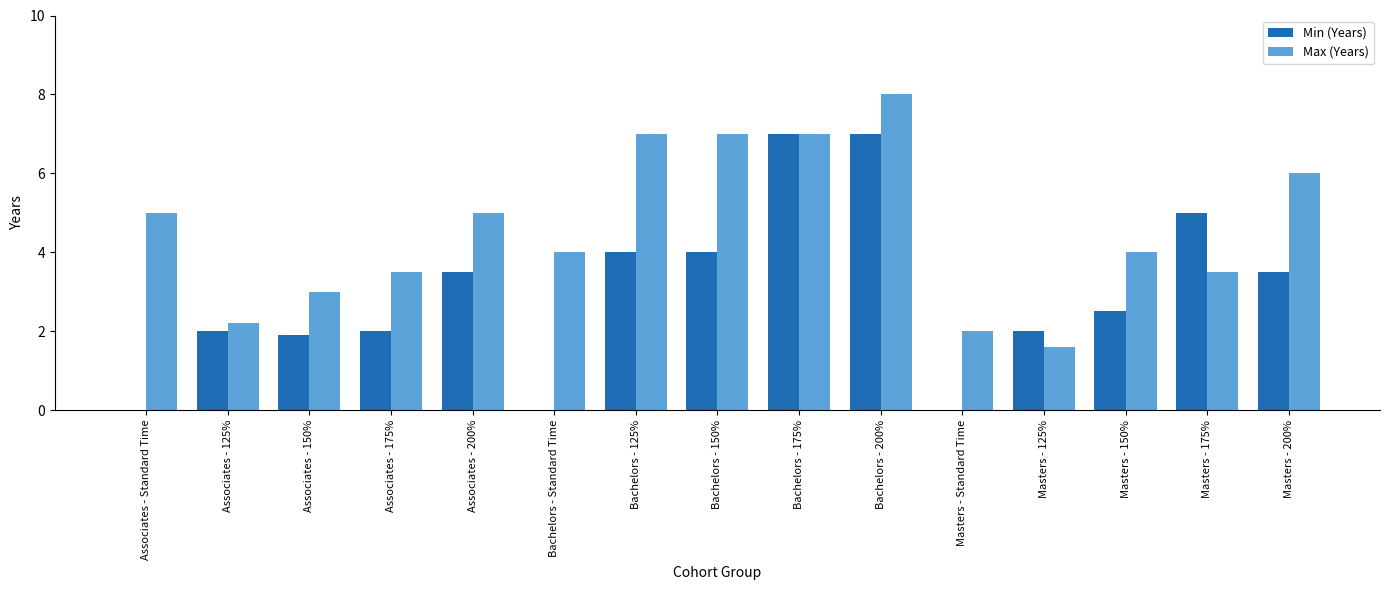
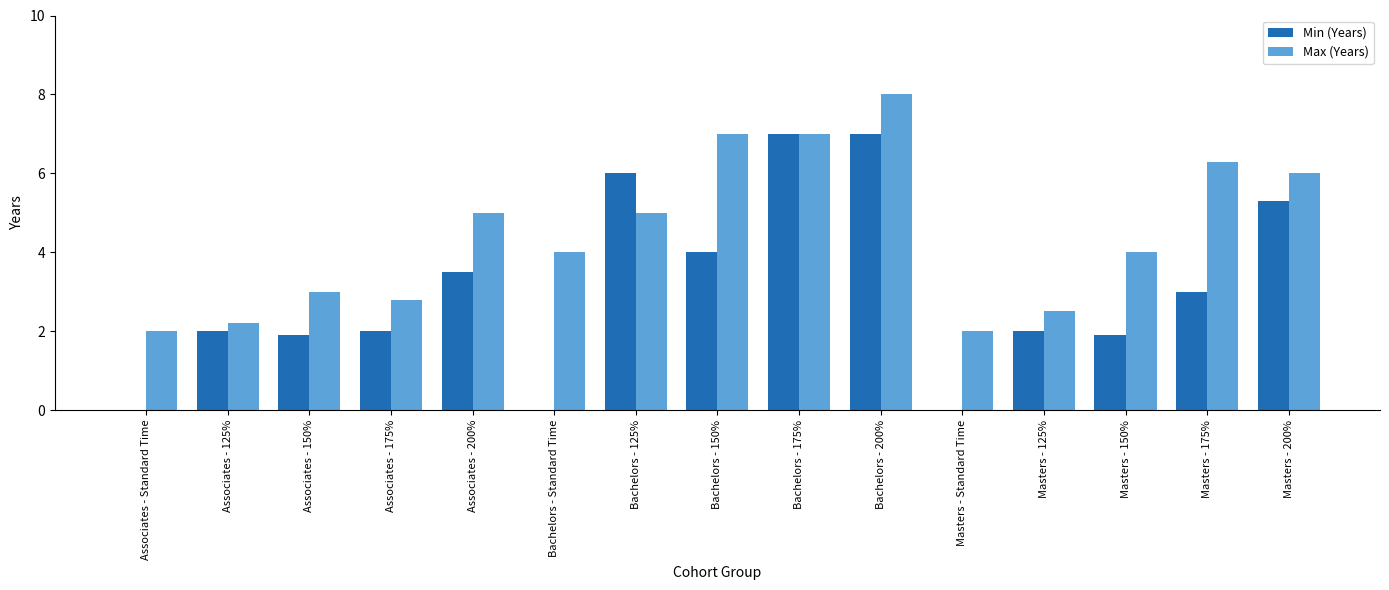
  {
    "Min (Years)": {
      "Associates - Standard Time": 0.0,
      "Associates - 125%": 2.0,
      "Associates - 150%": 1.9,
      "Associates - 175%": 2.0,
      "Associates - 200%": 3.5,
      "Bachelors - Standard Time": 0.0,
-     "Bachelors - 125%": 4,
+     "Bachelors - 125%": 6,
      "Bachelors - 150%": 4.0,
      "Bachelors - 175%": 7.0,
      "Bachelors - 200%": 7.0,
      "Masters - Standard Time": 0.0,
      "Masters - 125%": 2.0,
-     "Masters - 150%": 2.5,
-     "Masters - 175%": 5,
-     "Masters - 200%": 3.5
+     "Masters - 150%": 1.9,
+     "Masters - 175%": 3,
+     "Masters - 200%": 5.3
    },
    "Max (Years)": {
-     "Associates - Standard Time": 5,
+     "Associates - Standard Time": 2,
      "Associates - 125%": 2.2,
      "Associates - 150%": 3.0,
-     "Associates - 175%": 3.5,
+     "Associates - 175%": 2.8,
      "Associates - 200%": 5.0,
      "Bachelors - Standard Time": 4.0,
-     "Bachelors - 125%": 7,
+     "Bachelors - 125%": 5,
      "Bachelors - 150%": 7.0,
      "Bachelors - 175%": 7.0,
      "Bachelors - 200%": 8.0,
      "Masters - Standard Time": 2.0,
-     "Masters - 125%": 1.6,
+     "Masters - 125%": 2.5,
      "Masters - 150%": 4.0,
-     "Masters - 175%": 3.5,
+     "Masters - 175%": 6.3,
      "Masters - 200%": 6.0
    }
  }
